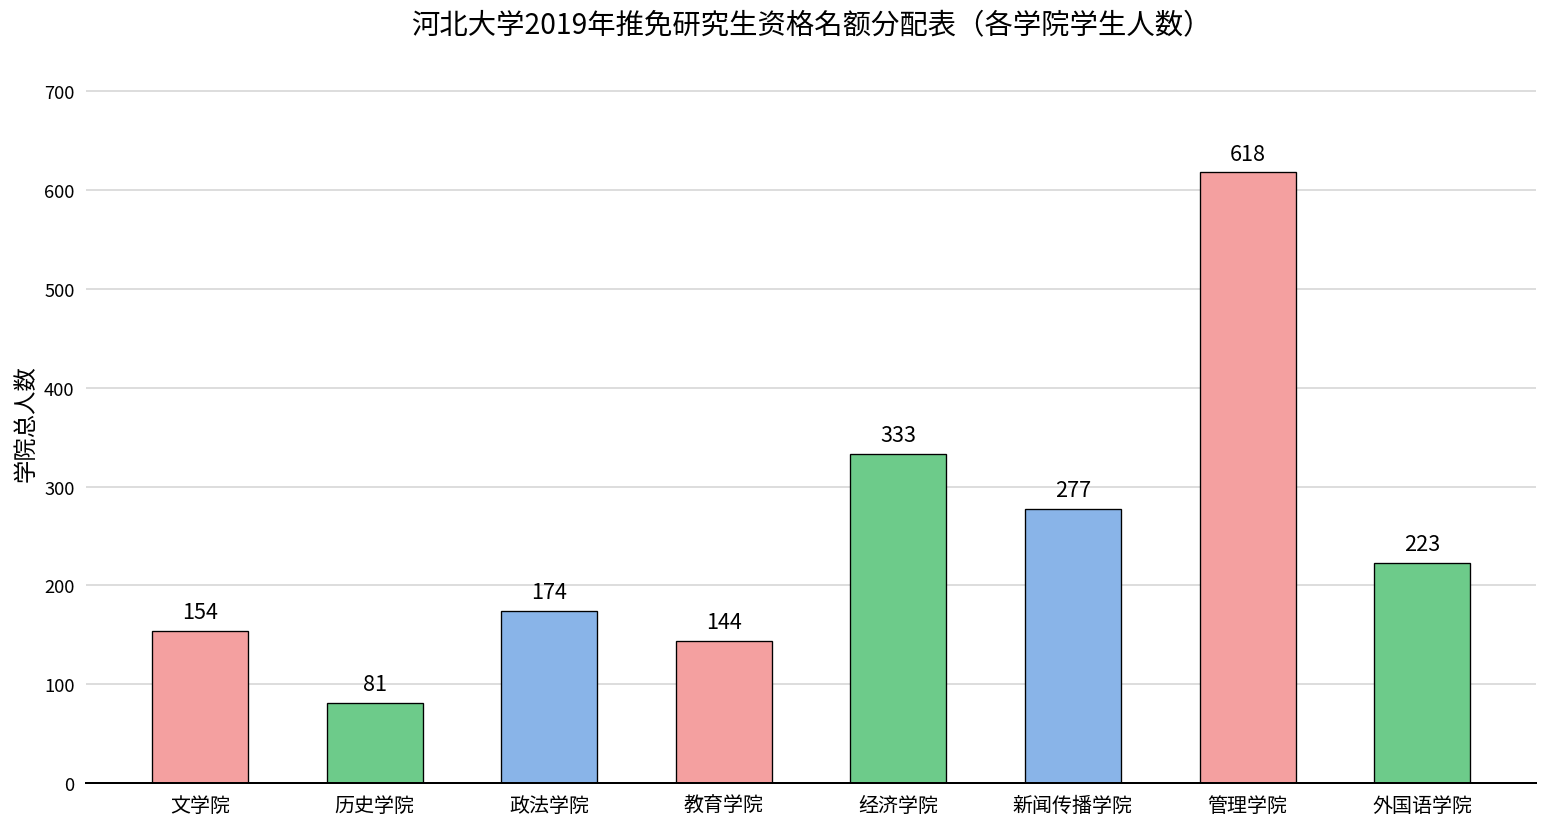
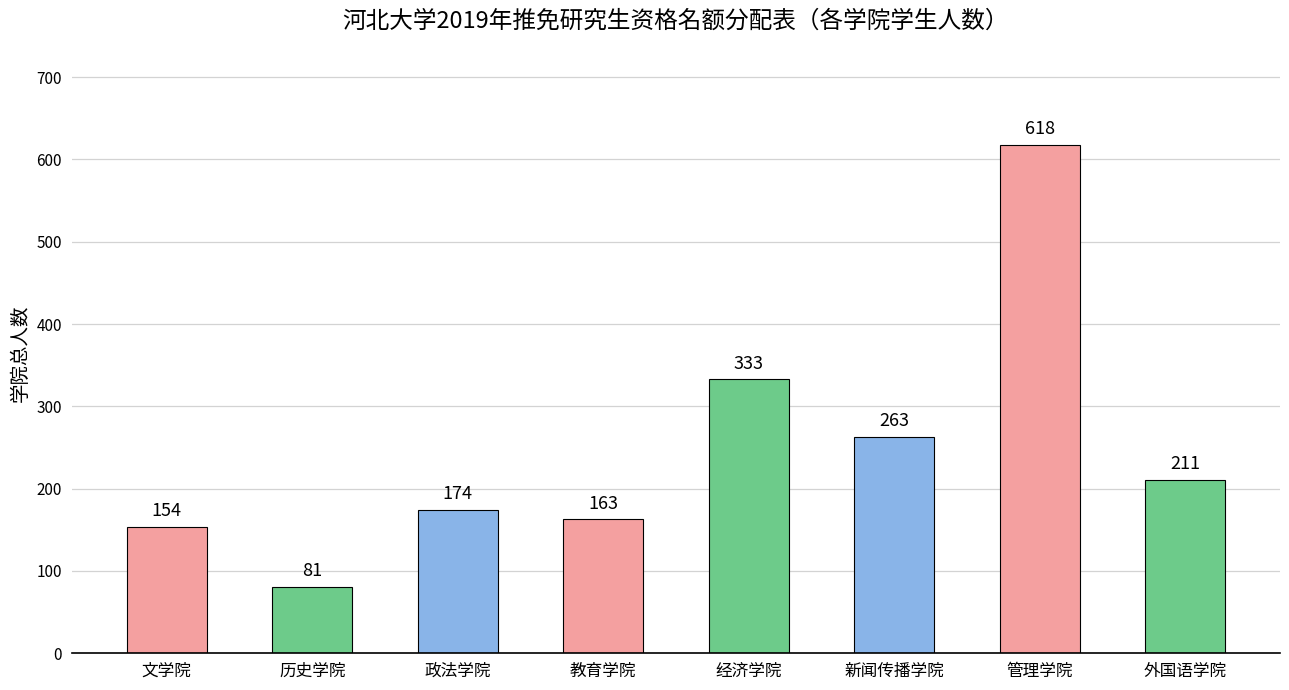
  {
    "文学院": 154,
    "历史学院": 81,
    "政法学院": 174,
-   "教育学院": 144,
+   "教育学院": 163,
    "经济学院": 333,
-   "新闻传播学院": 277,
+   "新闻传播学院": 263,
    "管理学院": 618,
-   "外国语学院": 223
+   "外国语学院": 211
  }
